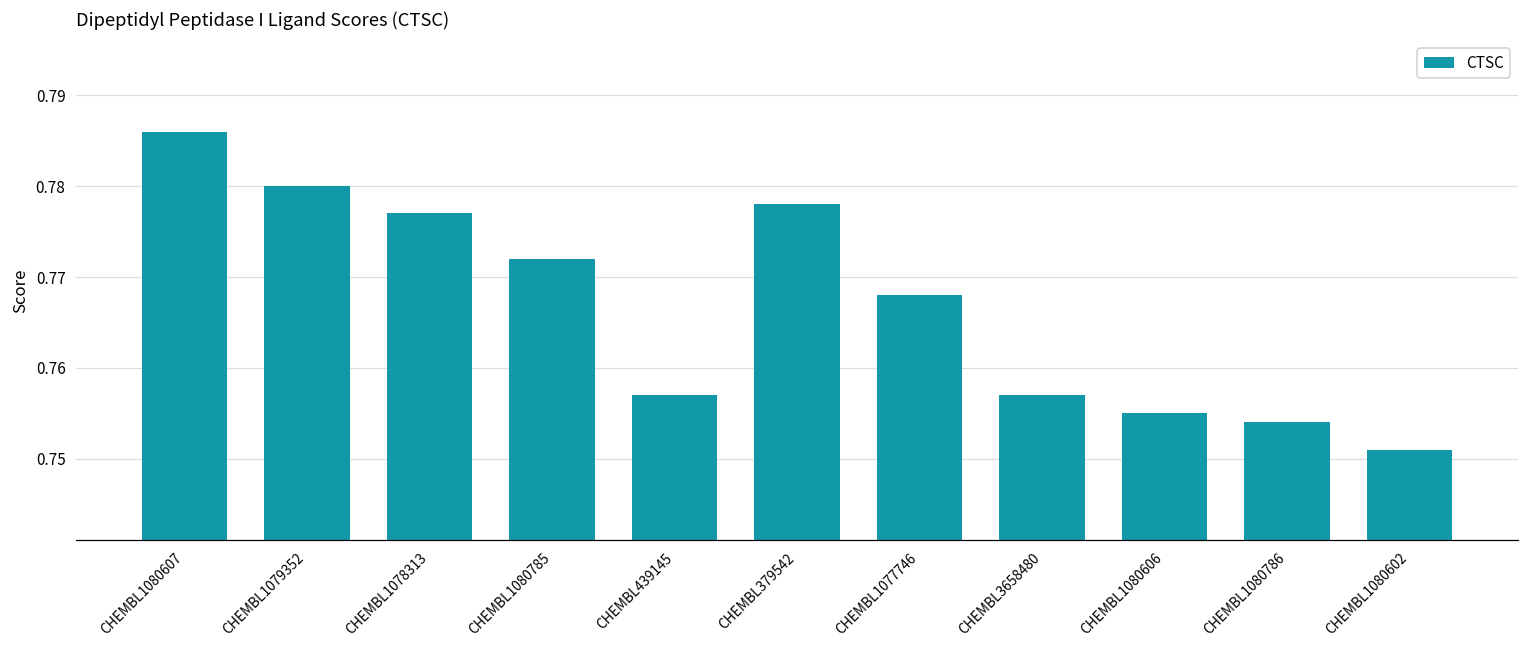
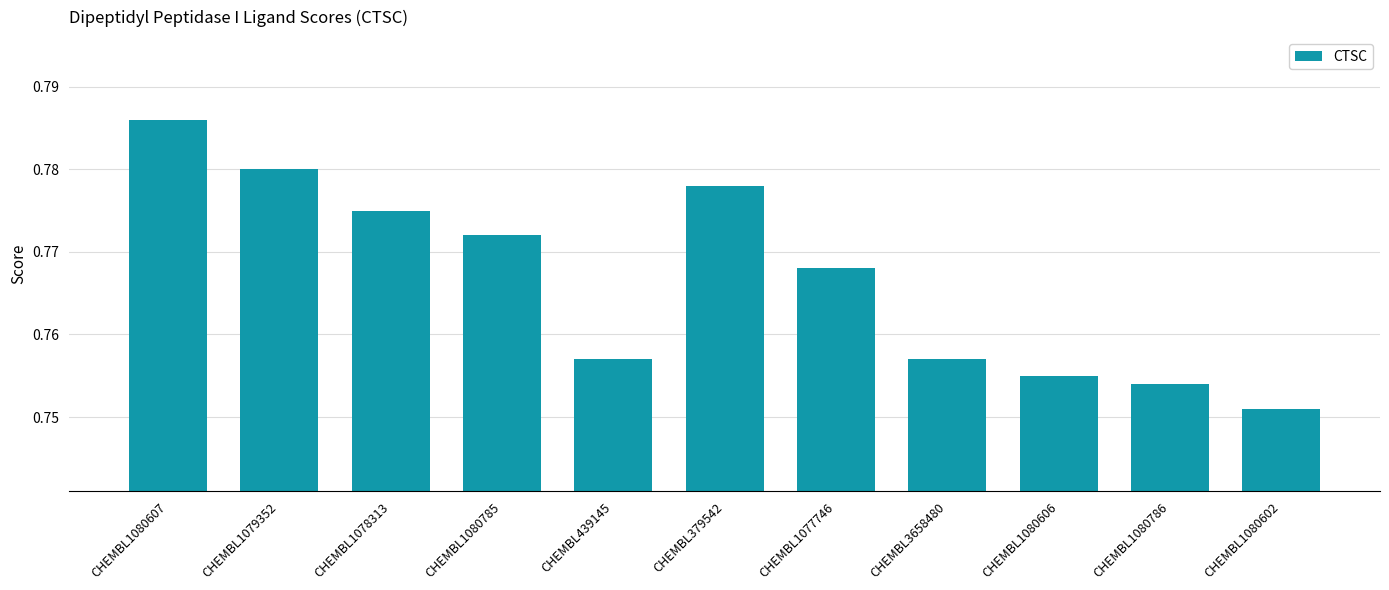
  {
    "CHEMBL1080607": 0.786,
    "CHEMBL1079352": 0.780,
-   "CHEMBL1078313": 0.777,
+   "CHEMBL1078313": 0.775,
    "CHEMBL1080785": 0.772,
    "CHEMBL439145": 0.757,
    "CHEMBL379542": 0.778,
    "CHEMBL1077746": 0.768,
    "CHEMBL3658480": 0.757,
    "CHEMBL1080606": 0.755,
    "CHEMBL1080786": 0.754,
    "CHEMBL1080602": 0.751
  }
